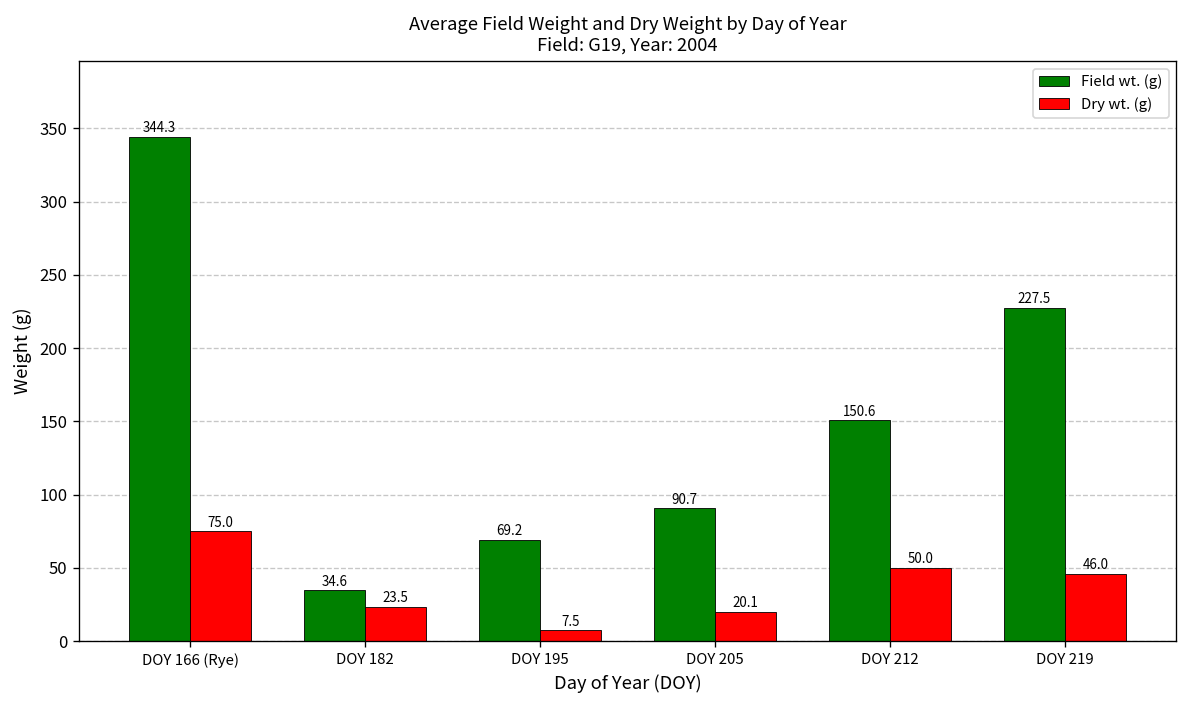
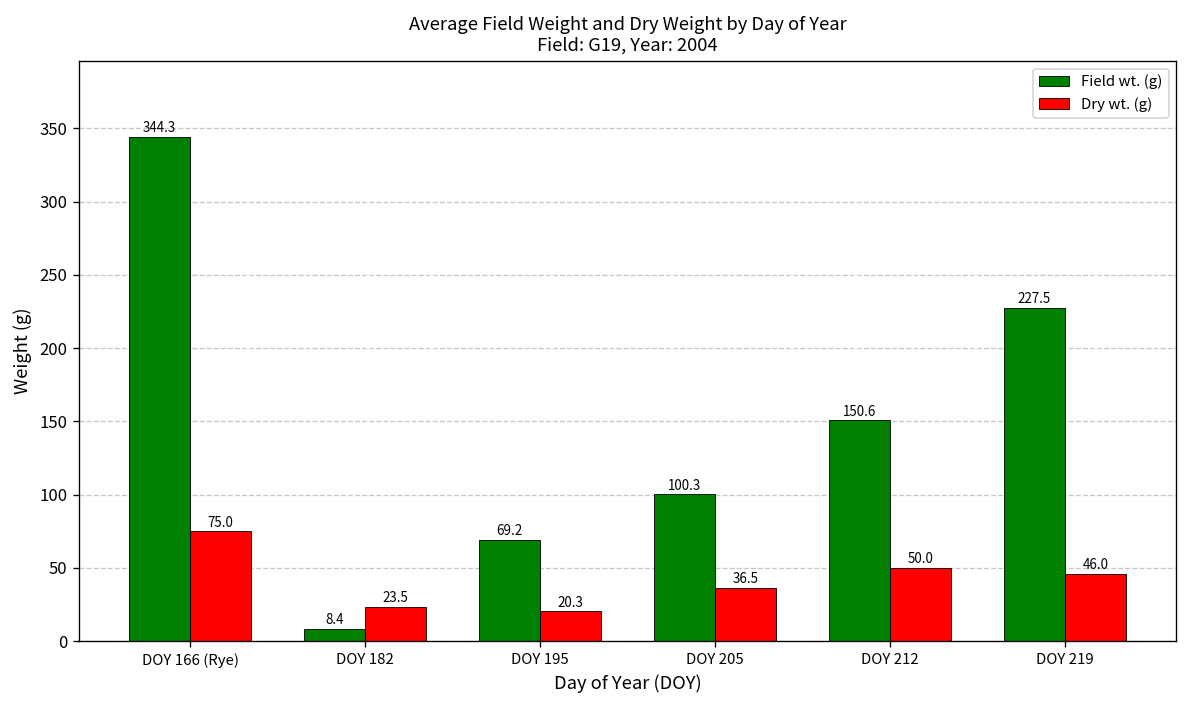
  {
    "Field wt. (g)": {
      "DOY 166 (Rye)": 344.3,
-     "DOY 182": 34.6,
+     "DOY 182": 8.4,
      "DOY 195": 69.2,
-     "DOY 205": 90.7,
+     "DOY 205": 100.3,
      "DOY 212": 150.6,
      "DOY 219": 227.5
    },
    "Dry wt. (g)": {
      "DOY 166 (Rye)": 75.0,
      "DOY 182": 23.5,
-     "DOY 195": 7.5,
-     "DOY 205": 20.1,
+     "DOY 195": 20.3,
+     "DOY 205": 36.5,
      "DOY 212": 50.0,
      "DOY 219": 46.0
    }
  }
